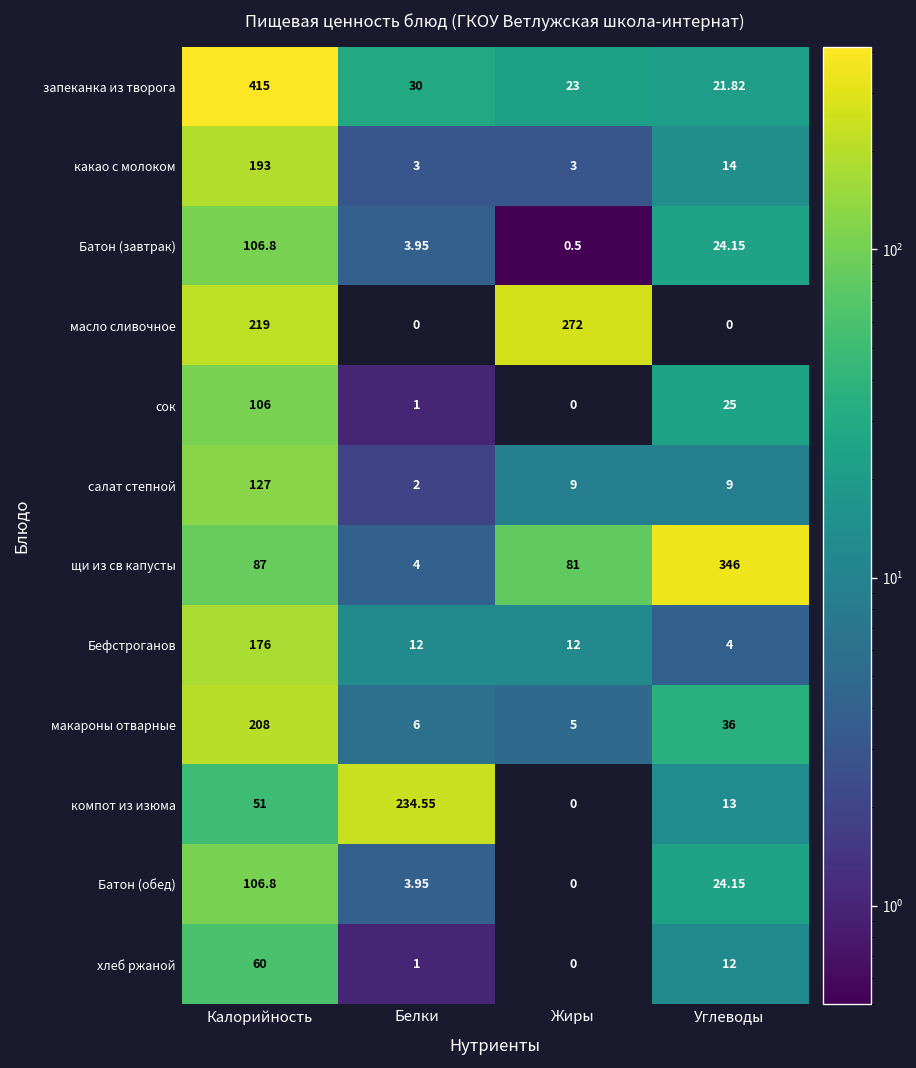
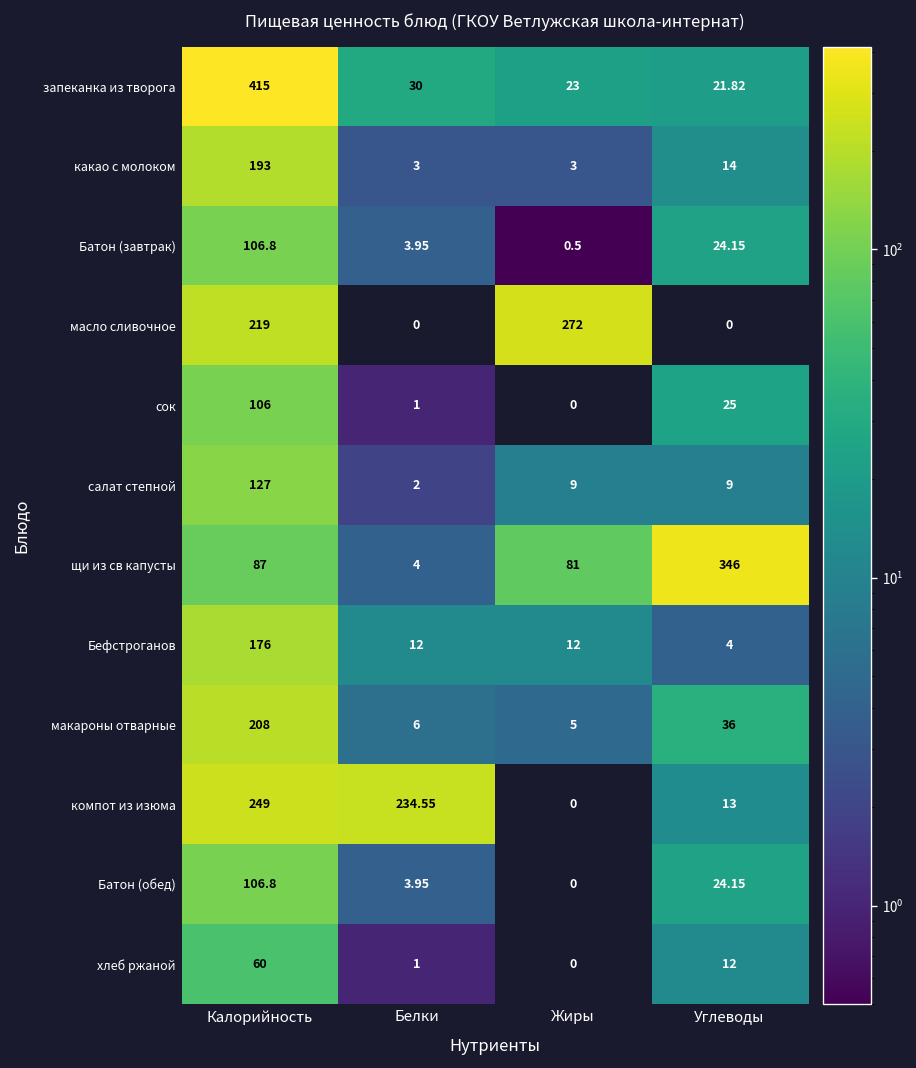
  {
    "запеканка из творога": {
      "Калорийность": 415,
      "Белки": 30,
      "Жиры": 23,
      "Углеводы": 21.82
    },
    "какао с молоком": {
      "Калорийность": 193,
      "Белки": 3,
      "Жиры": 3,
      "Углеводы": 14
    },
    "Батон (завтрак)": {
      "Калорийность": 106.8,
      "Белки": 3.95,
      "Жиры": 0.5,
      "Углеводы": 24.15
    },
    "масло сливочное": {
      "Калорийность": 219,
      "Белки": 0,
      "Жиры": 272,
      "Углеводы": 0
    },
    "сок": {
      "Калорийность": 106,
      "Белки": 1,
      "Жиры": 0,
      "Углеводы": 25
    },
    "салат степной": {
      "Калорийность": 127,
      "Белки": 2,
      "Жиры": 9,
      "Углеводы": 9
    },
    "щи из св капусты": {
      "Калорийность": 87,
      "Белки": 4,
      "Жиры": 81,
      "Углеводы": 346
    },
    "Бефстроганов": {
      "Калорийность": 176,
      "Белки": 12,
      "Жиры": 12,
      "Углеводы": 4
    },
    "макароны отварные": {
      "Калорийность": 208,
      "Белки": 6,
      "Жиры": 5,
      "Углеводы": 36
    },
    "компот из изюма": {
-     "Калорийность": 51,
+     "Калорийность": 249,
      "Белки": 234.55,
      "Жиры": 0,
      "Углеводы": 13
    },
    "Батон (обед)": {
      "Калорийность": 106.8,
      "Белки": 3.95,
      "Жиры": 0,
      "Углеводы": 24.15
    },
    "хлеб ржаной": {
      "Калорийность": 60,
      "Белки": 1,
      "Жиры": 0,
      "Углеводы": 12
    }
  }
